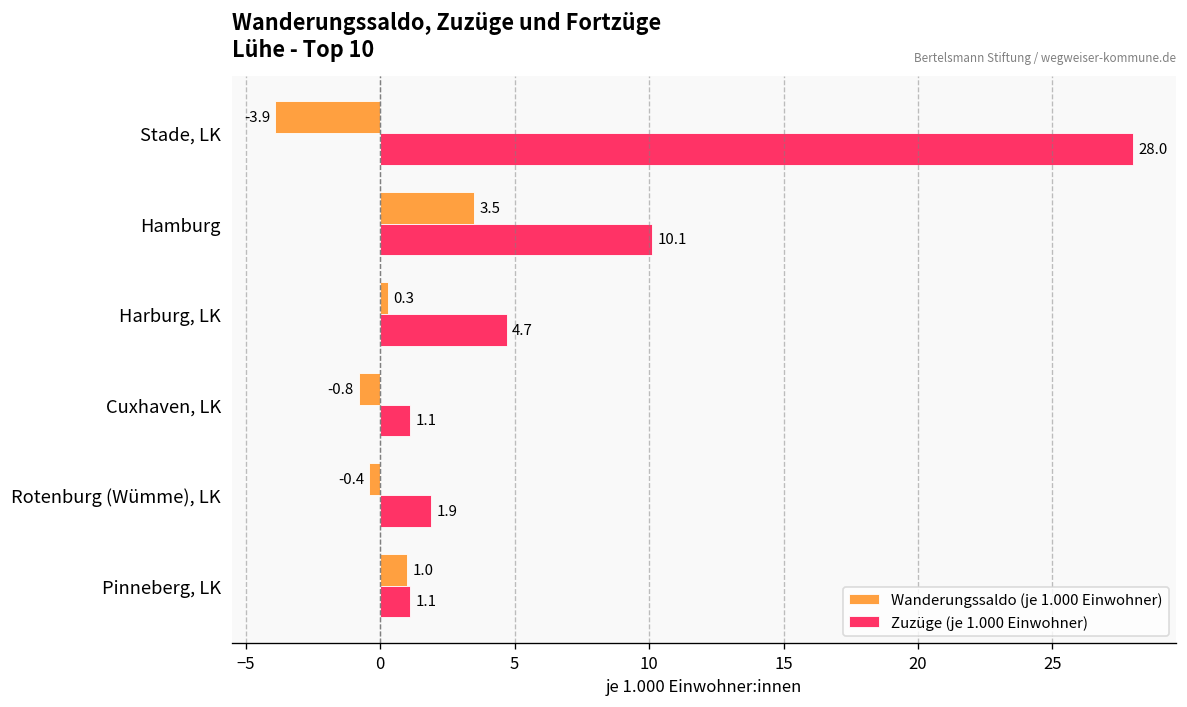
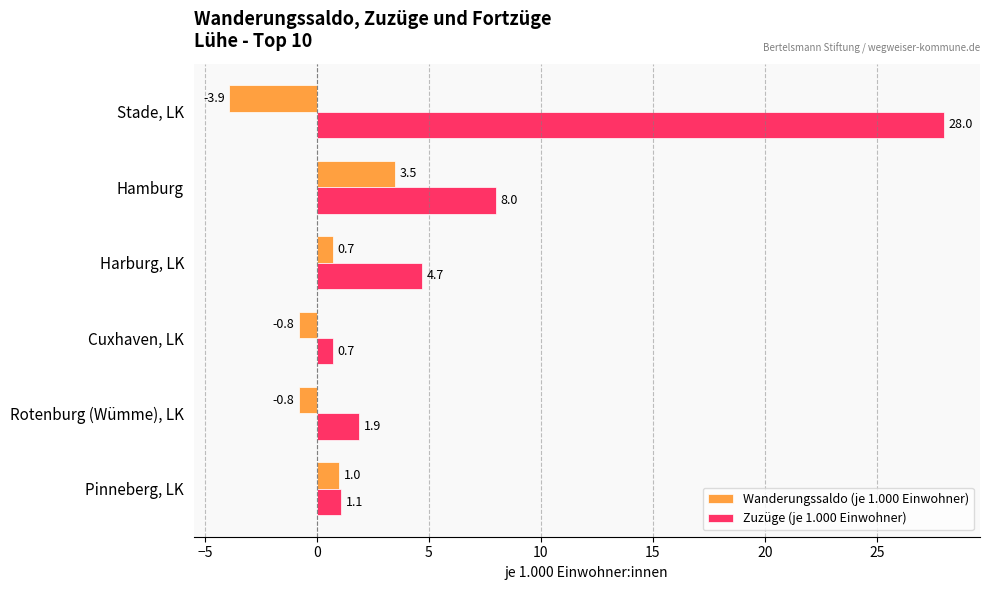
  {
    "Wanderungssaldo (je 1.000 Einwohner)": {
      "Stade, LK": -3.9,
      "Hamburg": 3.5,
-     "Harburg, LK": 0.3,
+     "Harburg, LK": 0.7,
      "Cuxhaven, LK": -0.8,
-     "Rotenburg (Wümme), LK": -0.4,
+     "Rotenburg (Wümme), LK": -0.8,
      "Pinneberg, LK": 1.0
    },
    "Zuzüge (je 1.000 Einwohner)": {
      "Stade, LK": 28.0,
-     "Hamburg": 10.1,
+     "Hamburg": 8.0,
      "Harburg, LK": 4.7,
-     "Cuxhaven, LK": 1.1,
+     "Cuxhaven, LK": 0.7,
      "Rotenburg (Wümme), LK": 1.9,
      "Pinneberg, LK": 1.1
    }
  }
